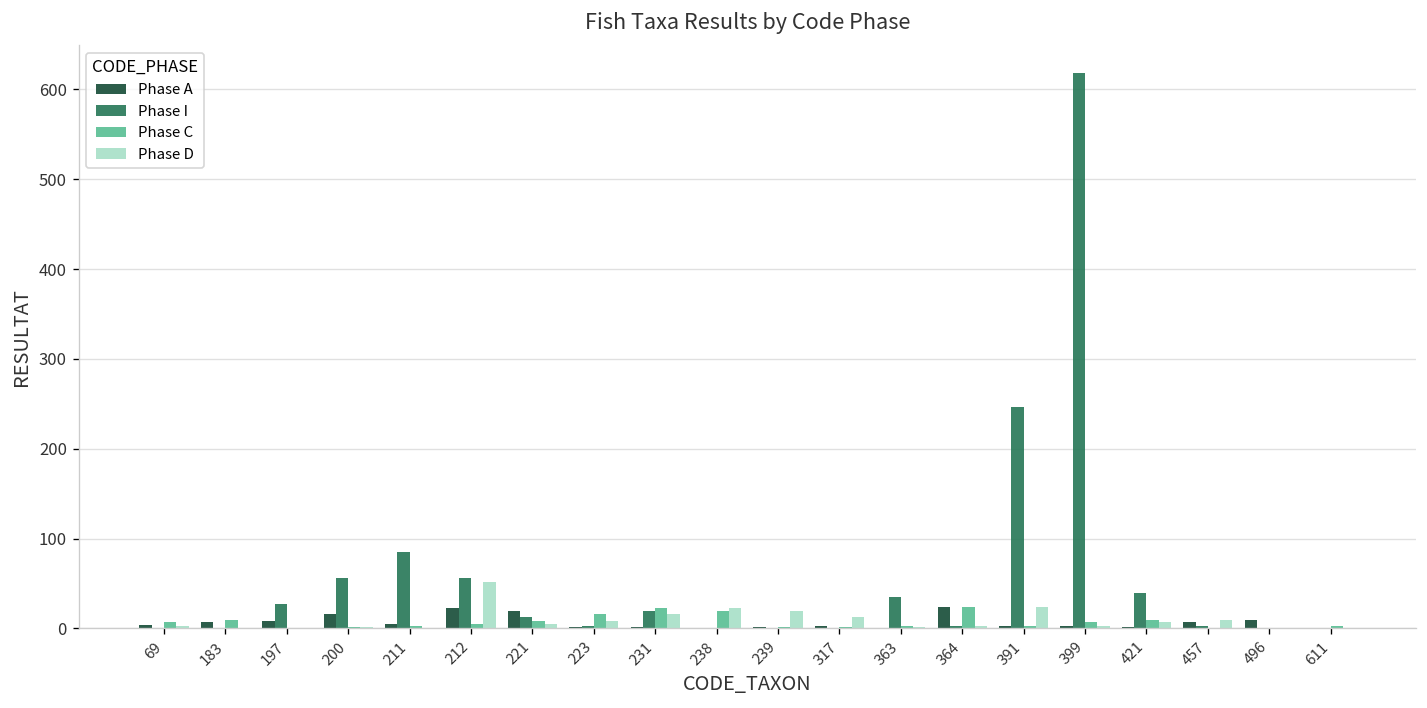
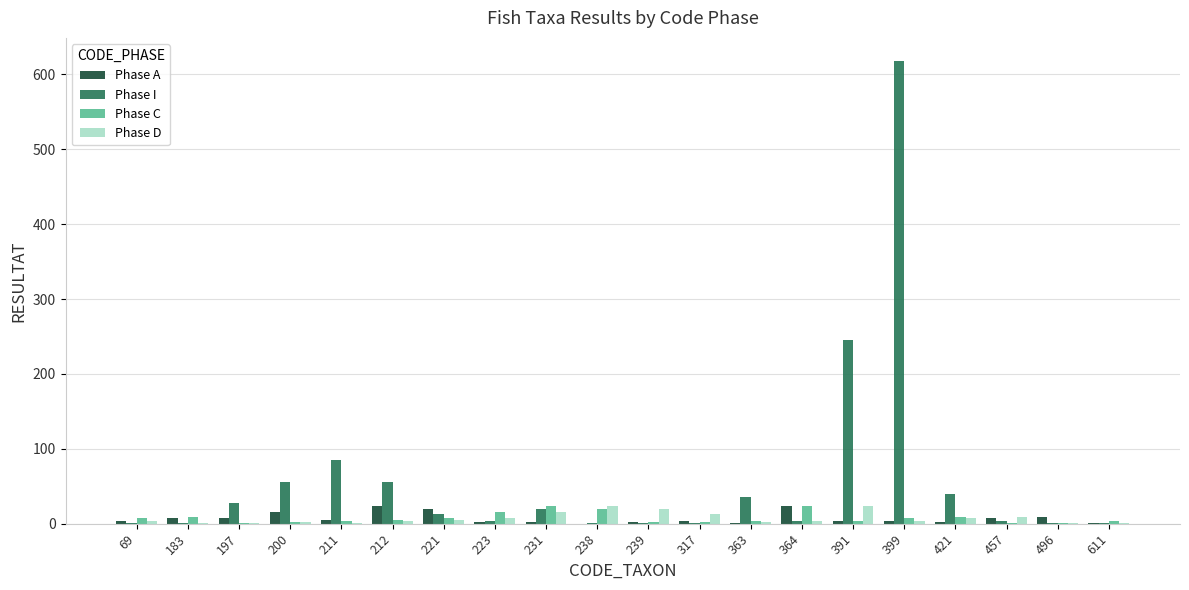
  {
    "Phase C": {
      "69": 10,
      "183": 10,
      "212": 10,
      "221": 10,
      "223": 20,
      "231": 20,
      "238": 20,
      "364": 20,
      "399": 10,
      "421": 10
    },
    "Phase D": {
-     "212": 50,
+     "212": 0,
      "221": 10,
      "223": 10,
      "231": 20,
      "238": 20,
      "239": 20,
      "317": 10,
      "391": 20,
      "421": 10,
      "457": 10
    }
  }
